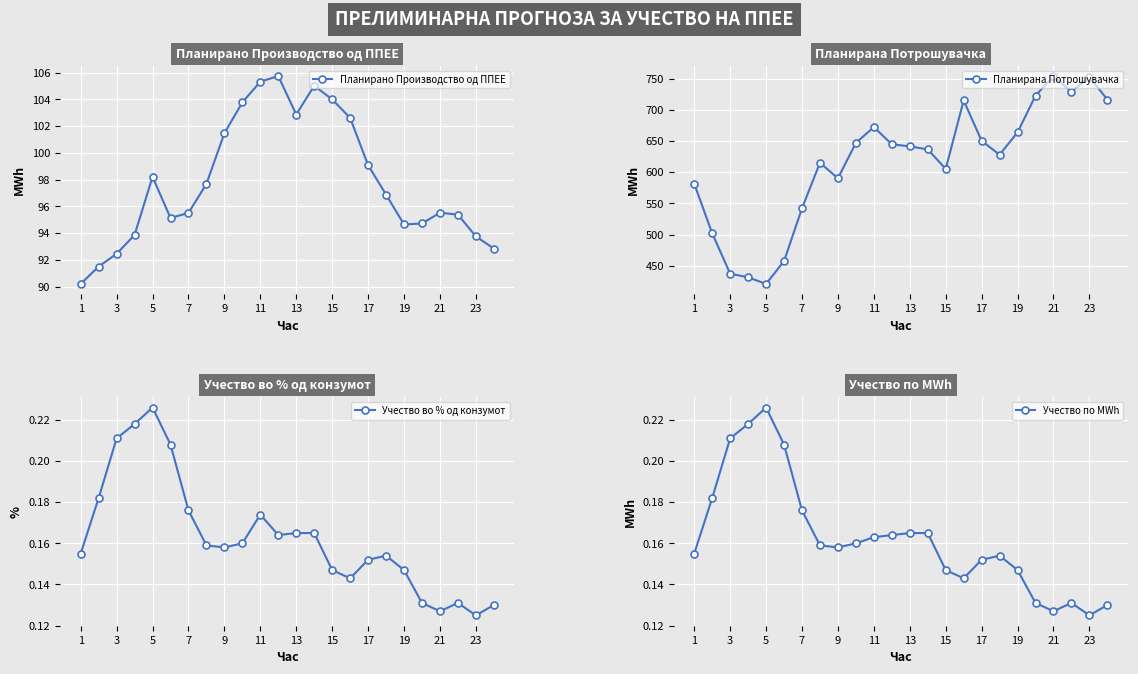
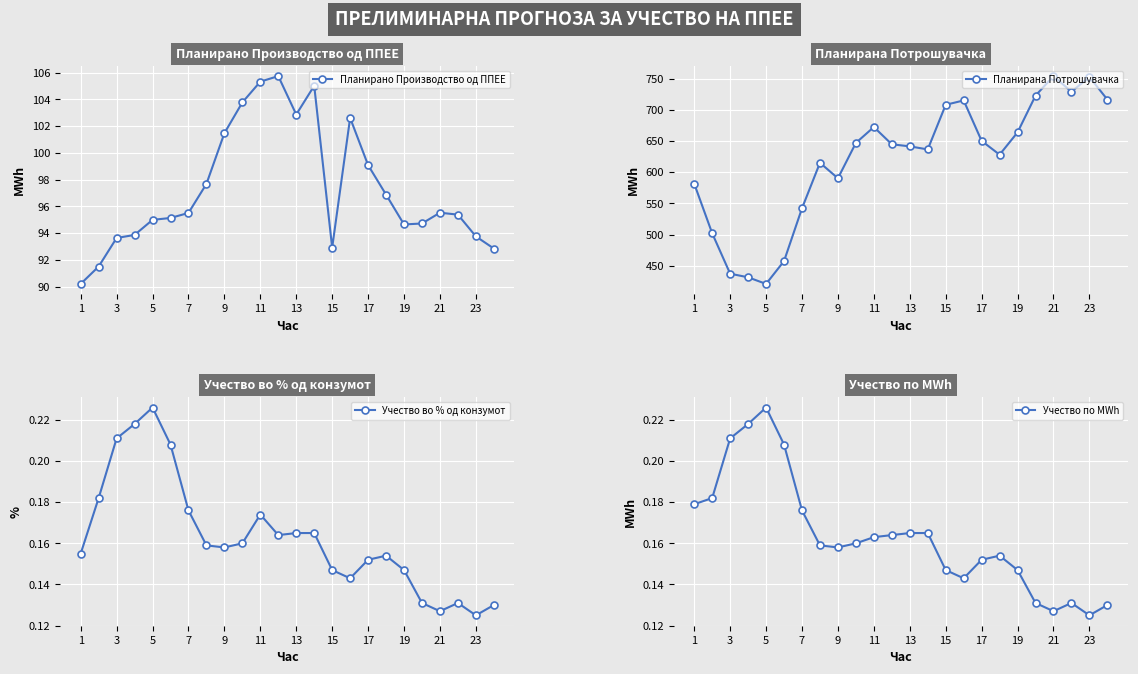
  {
    "Планирано Производство од ППЕЕ": {
      "1": 90.2,
-     "3": 92.5,
-     "5": 98.2,
+     "3": 93.6,
+     "5": 95.0,
      "7": 95.5,
      "9": 101.5,
      "11": 105.3,
      "13": 102.9,
-     "15": 104.0,
+     "15": 92.9,
      "17": 99.1,
      "19": 94.6,
      "21": 95.5,
      "23": 93.8
    },
    "Планирана Потрошувачка": {
      "1": 580,
      "3": 440,
      "5": 420,
      "7": 540,
      "9": 590,
      "11": 670,
      "13": 640,
-     "15": 610,
+     "15": 710,
      "17": 650,
      "19": 660
    },
    "Учество во % од конзумот": {
      "1": 0.155,
      "3": 0.211,
      "5": 0.226,
      "7": 0.176,
      "9": 0.158,
      "11": 0.174,
      "13": 0.165,
      "15": 0.147,
      "17": 0.152,
      "19": 0.147,
      "21": 0.127,
      "23": 0.125
    },
    "Учество по MWh": {
-     "1": 0.155,
+     "1": 0.179,
      "3": 0.211,
      "5": 0.226,
      "7": 0.176,
      "9": 0.158,
      "11": 0.163,
      "13": 0.165,
      "15": 0.147,
      "17": 0.152,
      "19": 0.147,
      "21": 0.127,
      "23": 0.125
    }
  }
